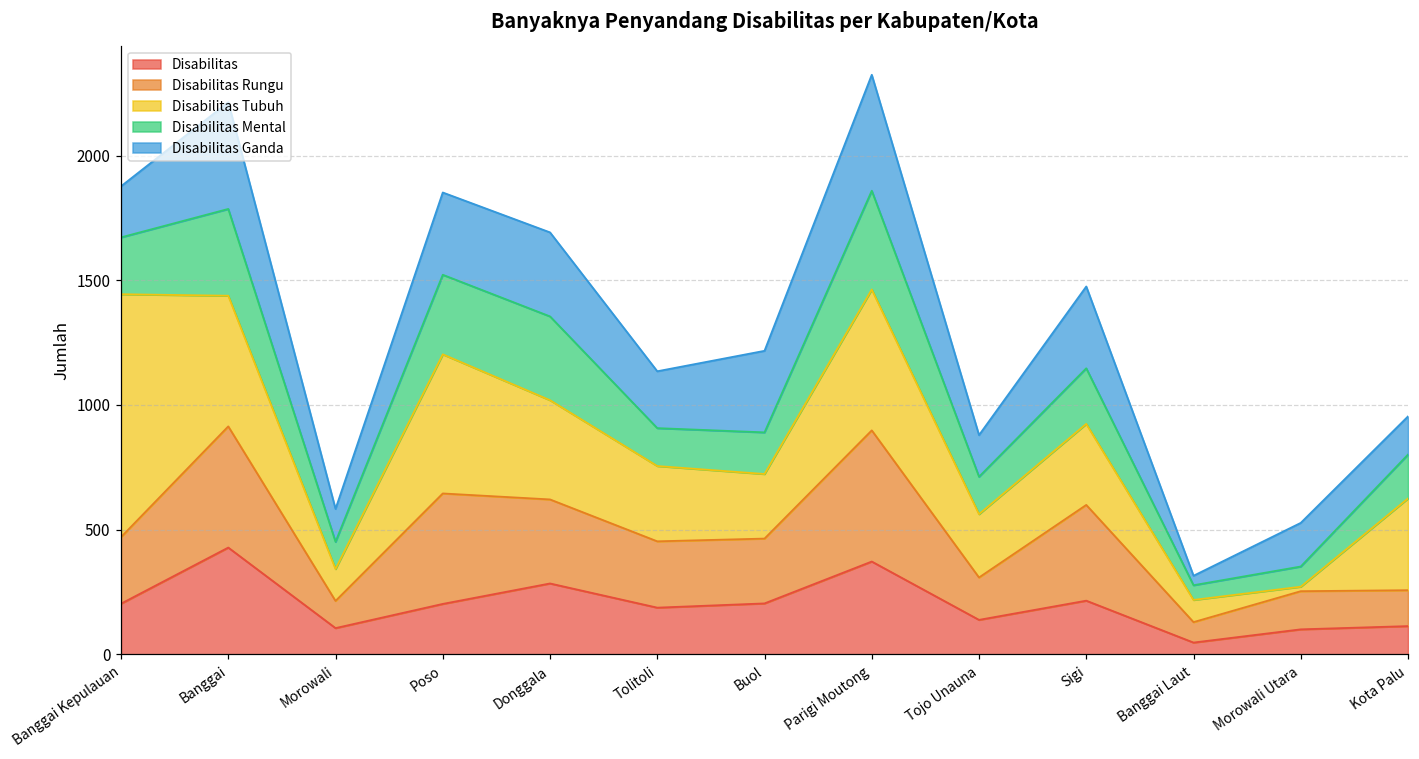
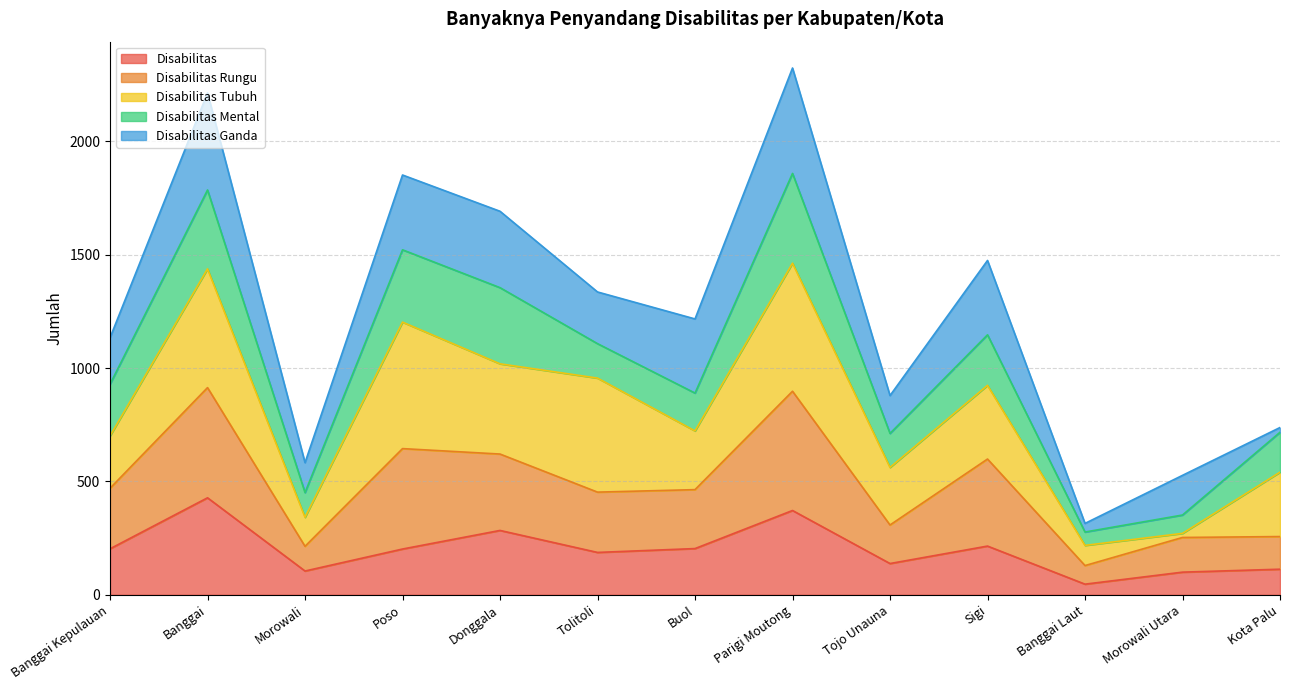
  {
    "Disabilitas Tubuh": {
-     "Banggai Kepulauan": 970,
+     "Banggai Kepulauan": 230,
      "Banggai": 520,
      "Morowali": 130,
      "Poso": 560,
      "Donggala": 400,
-     "Tolitoli": 300,
+     "Tolitoli": 500,
      "Buol": 260,
      "Parigi Moutong": 570,
      "Tojo Unauna": 250,
      "Sigi": 330,
      "Banggai Laut": 90,
      "Morowali Utara": 20,
-     "Kota Palu": 370
+     "Kota Palu": 280
    },
    "Disabilitas Mental": {
      "Banggai Kepulauan": 230,
      "Banggai": 350,
      "Morowali": 110,
      "Poso": 320,
      "Donggala": 340,
      "Tolitoli": 150,
      "Buol": 170,
      "Parigi Moutong": 400,
      "Tojo Unauna": 150,
      "Sigi": 220,
      "Banggai Laut": 60,
      "Morowali Utara": 80,
      "Kota Palu": 180
    },
    "Disabilitas Ganda": {
      "Banggai Kepulauan": 210,
      "Morowali": 130,
      "Poso": 330,
      "Donggala": 340,
      "Tolitoli": 230,
      "Buol": 330,
      "Parigi Moutong": 470,
      "Tojo Unauna": 170,
      "Sigi": 330,
      "Banggai Laut": 40,
      "Morowali Utara": 180,
-     "Kota Palu": 150
+     "Kota Palu": 20
    }
  }
